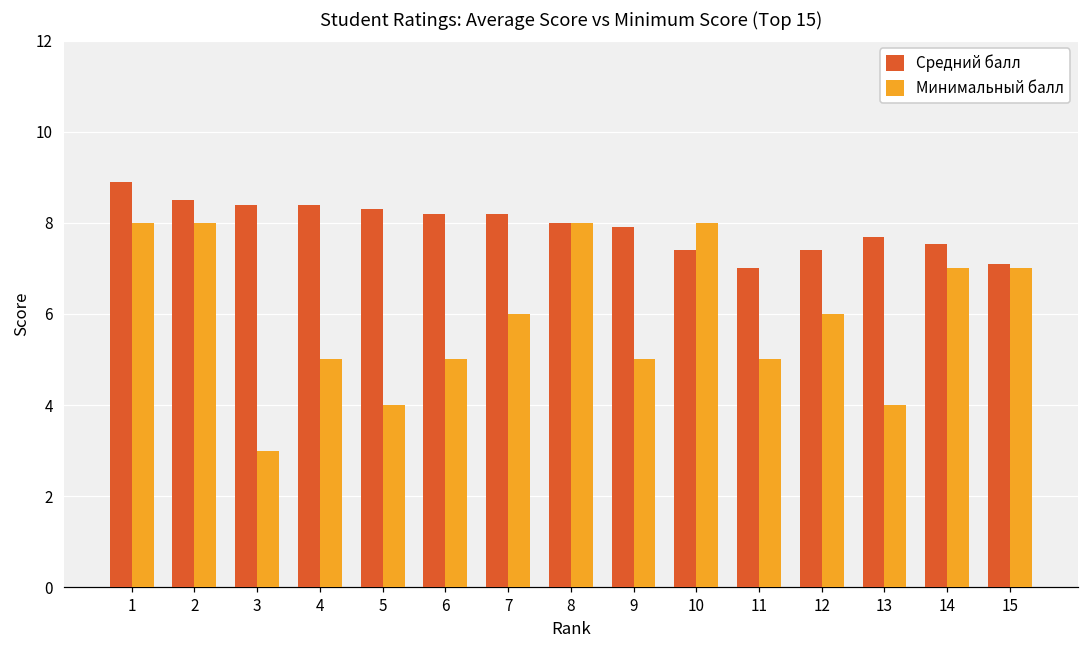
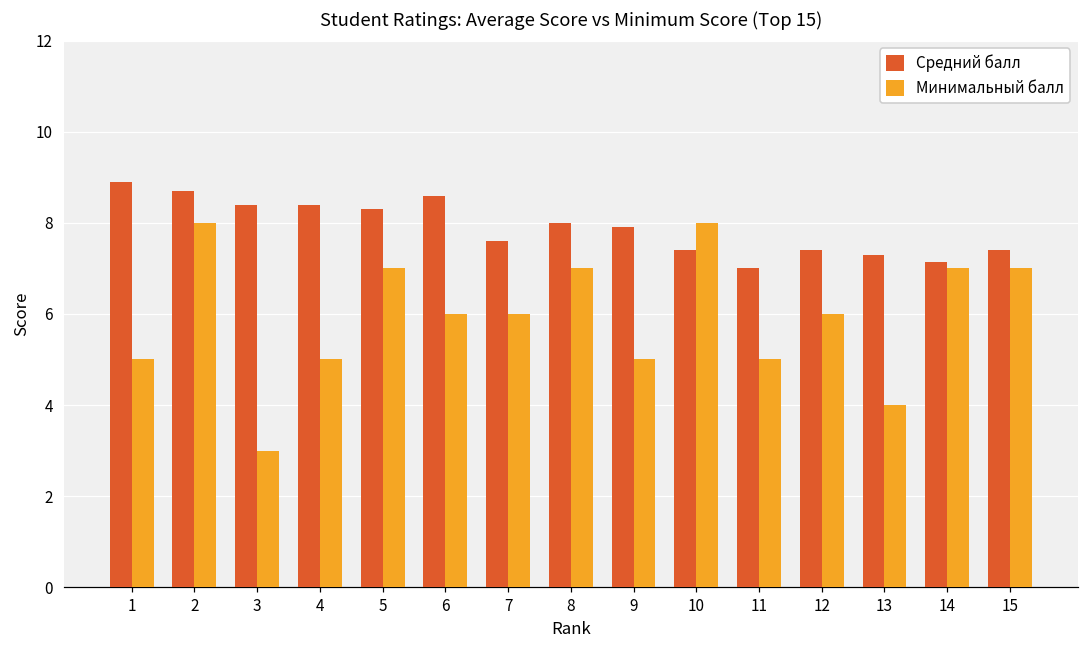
  {
    "Средний балл": {
      "1": 8.9,
-     "2": 8.5,
+     "2": 8.7,
      "3": 8.4,
      "4": 8.4,
      "5": 8.3,
-     "6": 8.2,
-     "7": 8.2,
+     "6": 8.6,
+     "7": 7.6,
      "8": 8.0,
      "9": 7.9,
      "10": 7.4,
      "11": 7.0,
      "12": 7.4,
-     "13": 7.7,
-     "14": 7.5,
-     "15": 7.1
+     "13": 7.3,
+     "14": 7.1,
+     "15": 7.4
    },
    "Минимальный балл": {
-     "1": 8,
+     "1": 5,
      "2": 8,
      "3": 3,
      "4": 5,
-     "5": 4,
-     "6": 5,
+     "5": 7,
+     "6": 6,
      "7": 6,
-     "8": 8,
+     "8": 7,
      "9": 5,
      "10": 8,
      "11": 5,
      "12": 6,
      "13": 4,
      "14": 7,
      "15": 7
    }
  }
